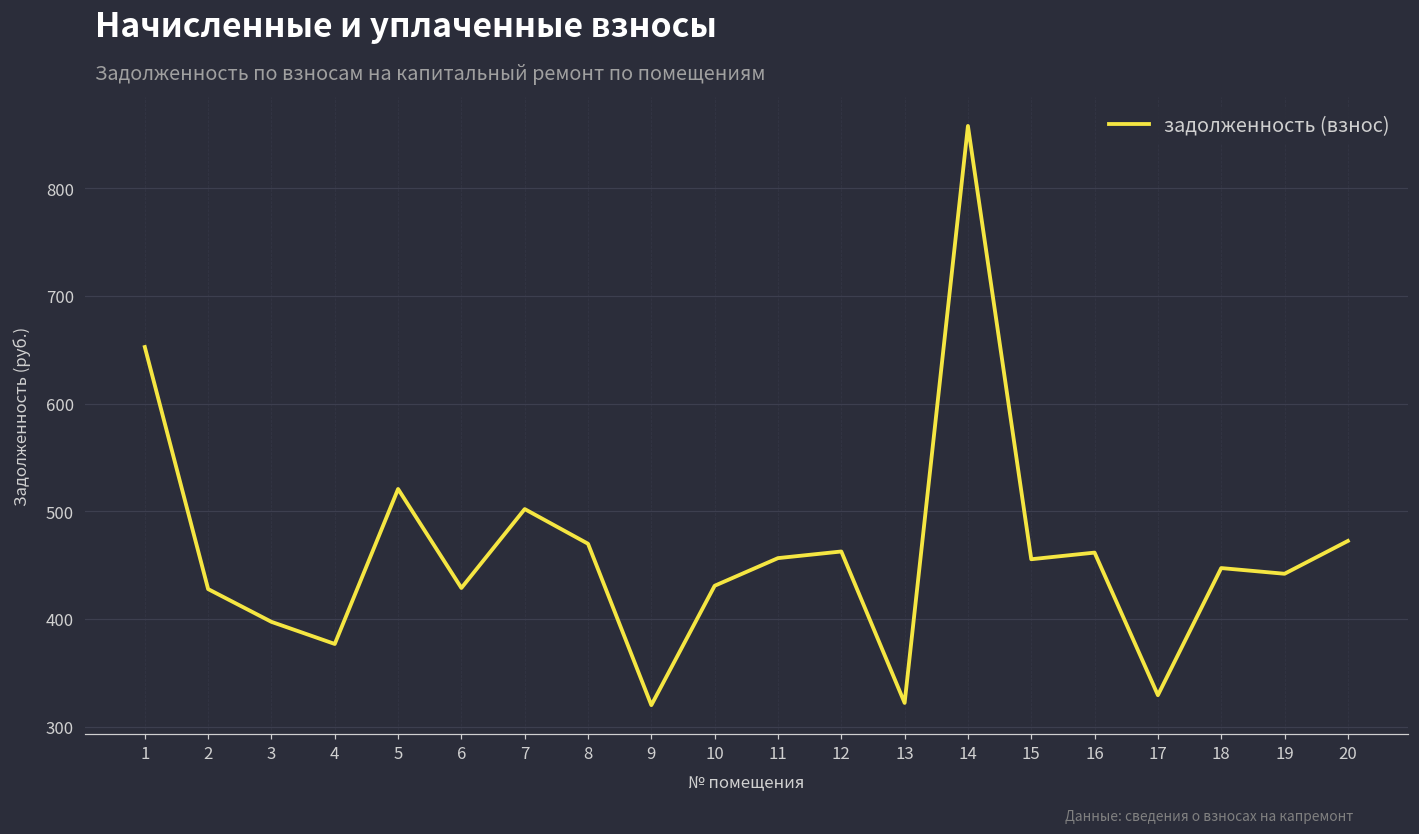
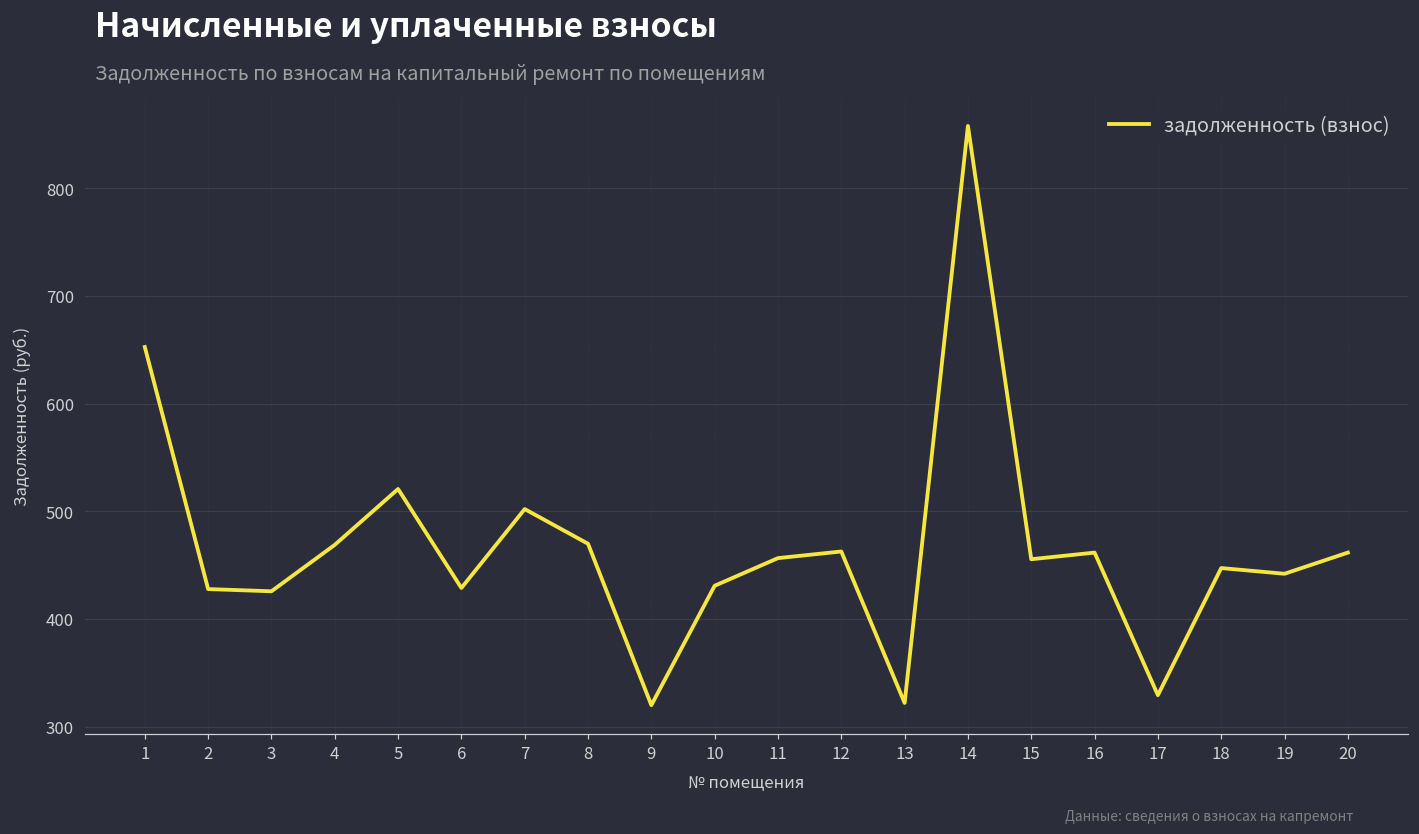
  {
    "1": 650,
    "2": 430,
-   "3": 400,
-   "4": 380,
+   "3": 430,
+   "4": 470,
    "5": 520,
    "6": 430,
    "7": 500,
    "8": 470,
    "9": 320,
    "10": 430,
    "11": 460,
    "12": 460,
    "13": 320,
    "14": 860,
    "15": 460,
    "16": 460,
    "17": 330,
    "18": 450,
    "19": 440,
-   "20": 470
+   "20": 460
  }
